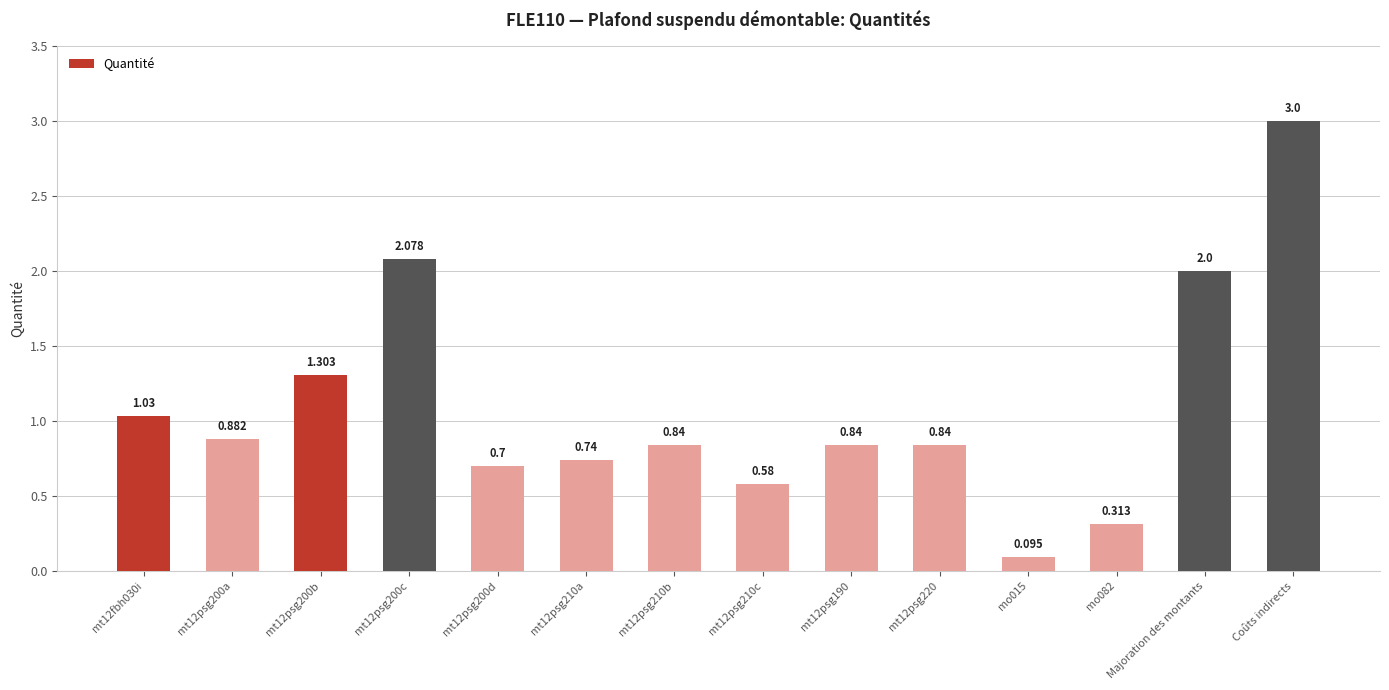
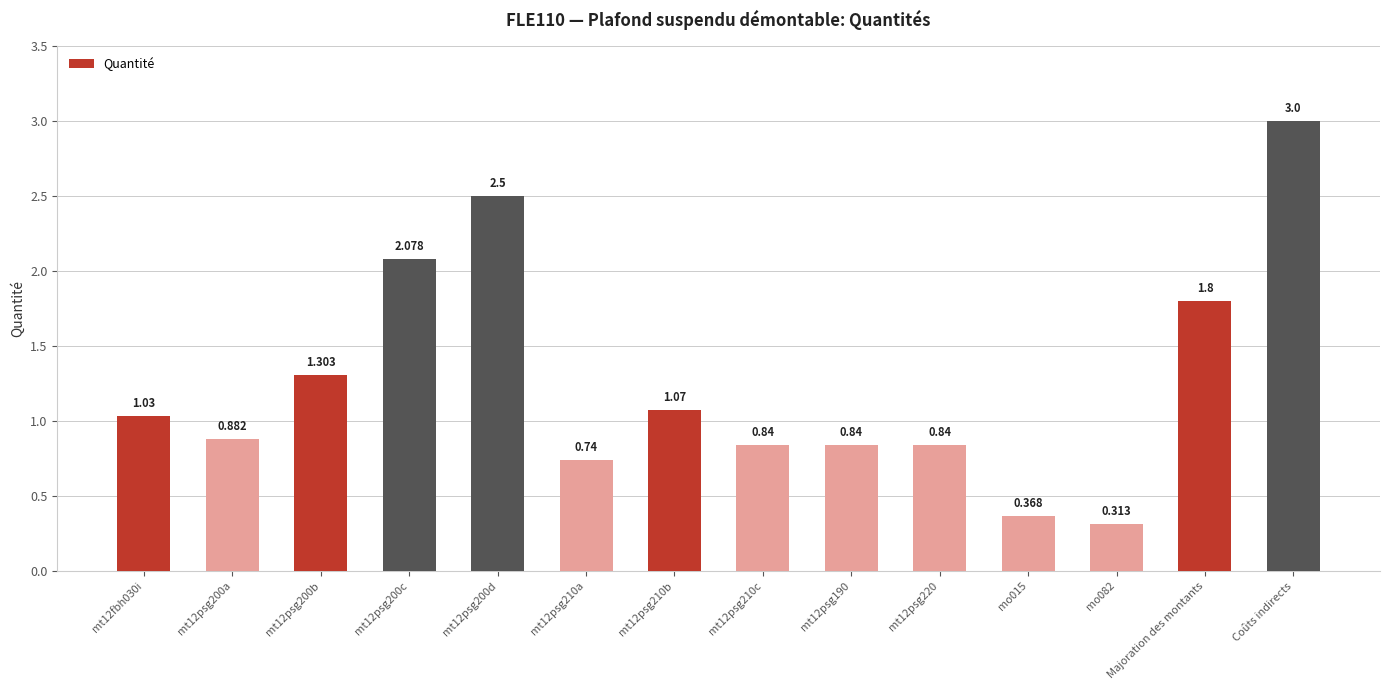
  {
    "mt12fbh030i": 1.03,
    "mt12psg200a": 0.882,
    "mt12psg200b": 1.303,
    "mt12psg200c": 2.078,
-   "mt12psg200d": 0.7,
+   "mt12psg200d": 2.5,
    "mt12psg210a": 0.74,
-   "mt12psg210b": 0.84,
-   "mt12psg210c": 0.58,
+   "mt12psg210b": 1.07,
+   "mt12psg210c": 0.84,
    "mt12psg190": 0.84,
    "mt12psg220": 0.84,
-   "mo015": 0.095,
+   "mo015": 0.368,
    "mo082": 0.313,
-   "Majoration des montants": 2.0,
+   "Majoration des montants": 1.8,
    "Coûts indirects": 3.0
  }
